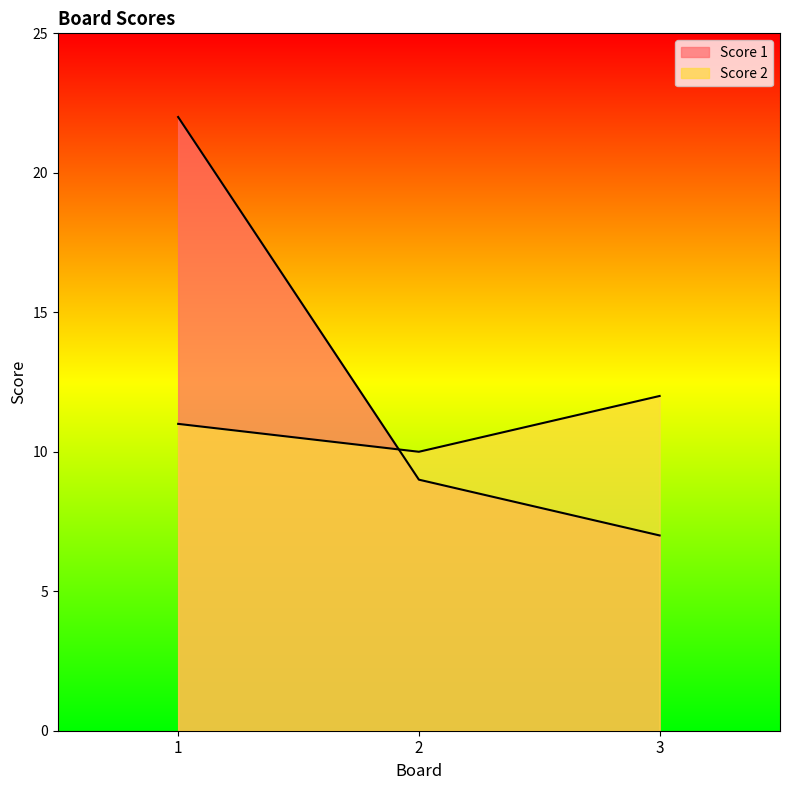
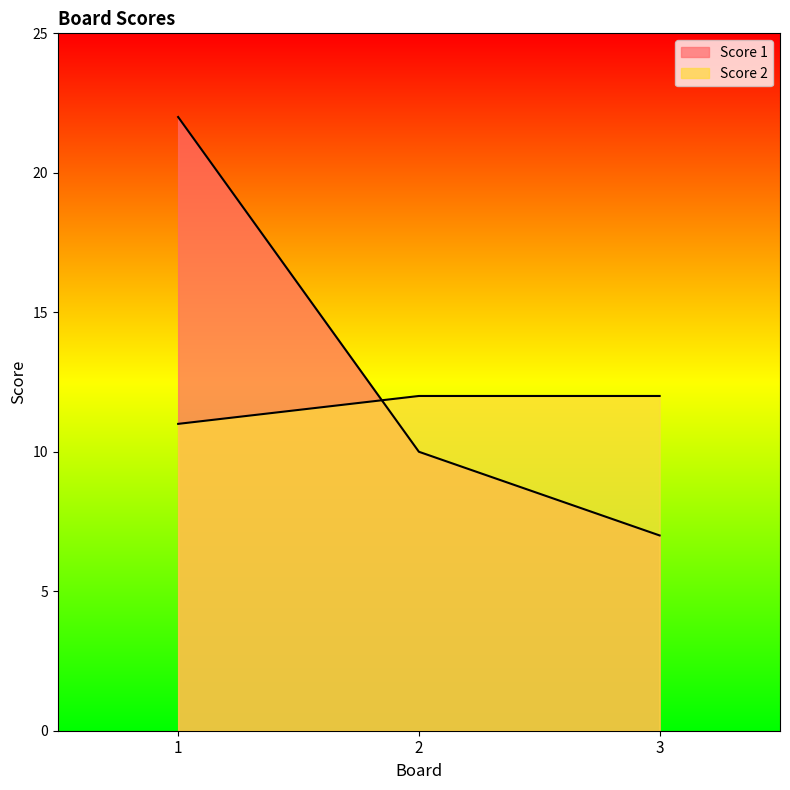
  {
    "Score 1": {
      "1": 22,
-     "2": 9,
+     "2": 10,
      "3": 7
    },
    "Score 2": {
      "1": 11,
-     "2": 10,
+     "2": 12,
      "3": 12
    }
  }
